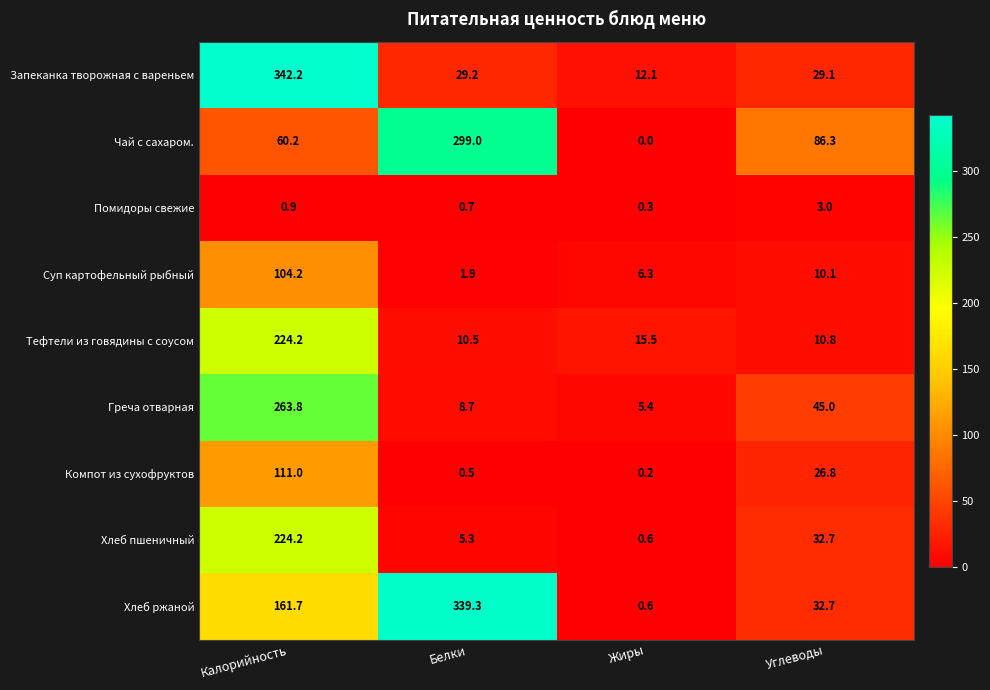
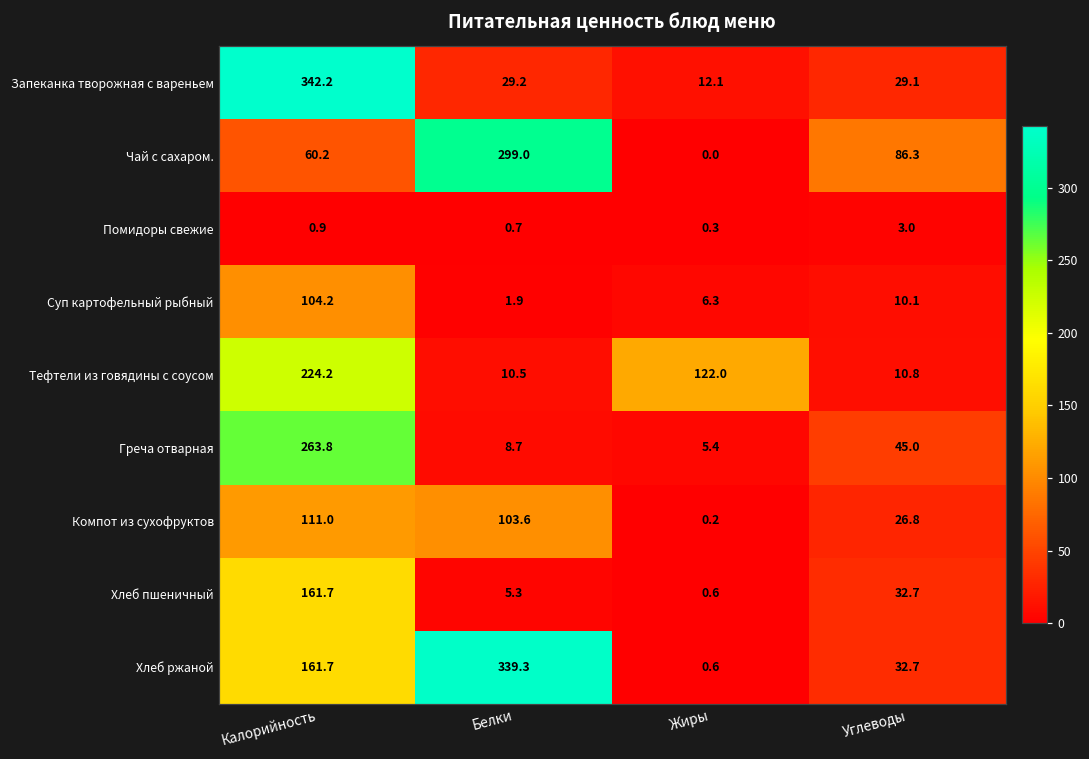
  {
    "Запеканка творожная с вареньем": {
      "Калорийность": 342.2,
      "Белки": 29.2,
      "Жиры": 12.1,
      "Углеводы": 29.1
    },
    "Чай с сахаром.": {
      "Калорийность": 60.2,
      "Белки": 299.0,
      "Жиры": 0.0,
      "Углеводы": 86.3
    },
    "Помидоры свежие": {
      "Калорийность": 0.9,
      "Белки": 0.7,
      "Жиры": 0.3,
      "Углеводы": 3.0
    },
    "Суп картофельный рыбный": {
      "Калорийность": 104.2,
      "Белки": 1.9,
      "Жиры": 6.3,
      "Углеводы": 10.1
    },
    "Тефтели из говядины с соусом": {
      "Калорийность": 224.2,
      "Белки": 10.5,
-     "Жиры": 15.5,
+     "Жиры": 122.0,
      "Углеводы": 10.8
    },
    "Греча отварная": {
      "Калорийность": 263.8,
      "Белки": 8.7,
      "Жиры": 5.4,
      "Углеводы": 45.0
    },
    "Компот из сухофруктов": {
      "Калорийность": 111.0,
-     "Белки": 0.5,
+     "Белки": 103.6,
      "Жиры": 0.2,
      "Углеводы": 26.8
    },
    "Хлеб пшеничный": {
-     "Калорийность": 224.2,
+     "Калорийность": 161.7,
      "Белки": 5.3,
      "Жиры": 0.6,
      "Углеводы": 32.7
    },
    "Хлеб ржаной": {
      "Калорийность": 161.7,
      "Белки": 339.3,
      "Жиры": 0.6,
      "Углеводы": 32.7
    }
  }
